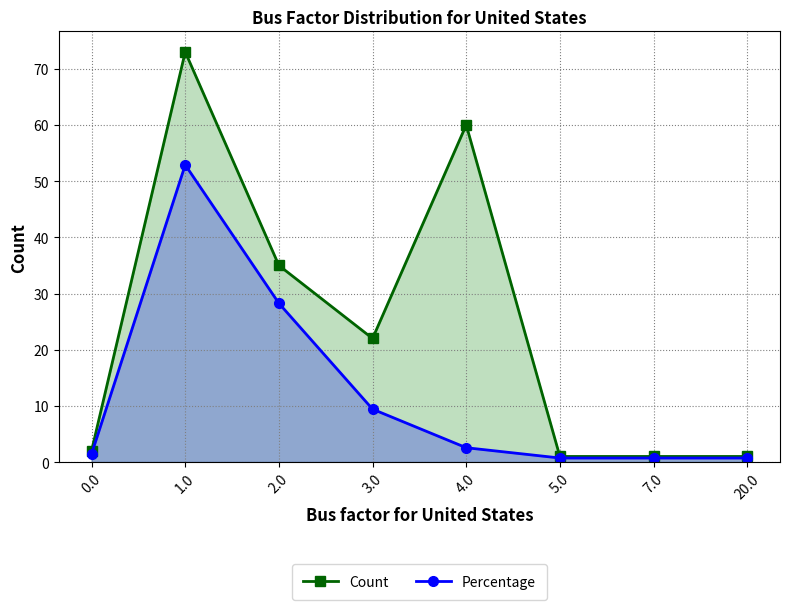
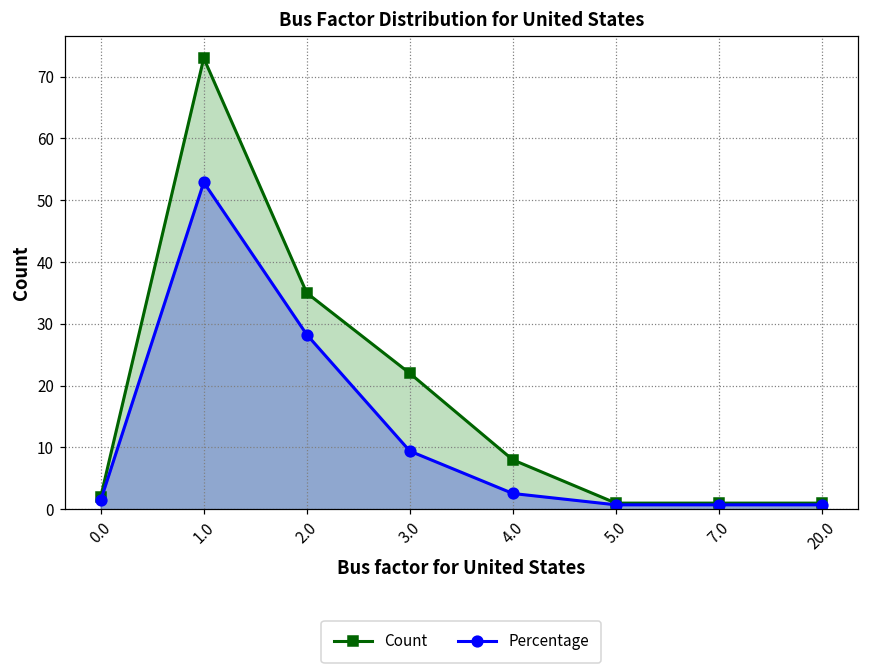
  {
    "Count": {
      "0.0": 2,
      "1.0": 73,
      "2.0": 35,
      "3.0": 22,
-     "4.0": 60
+     "4.0": 8
    },
    "Percentage": {
      "0.0": 1,
      "1.0": 53,
      "2.0": 28,
      "3.0": 9,
      "4.0": 3
    }
  }
